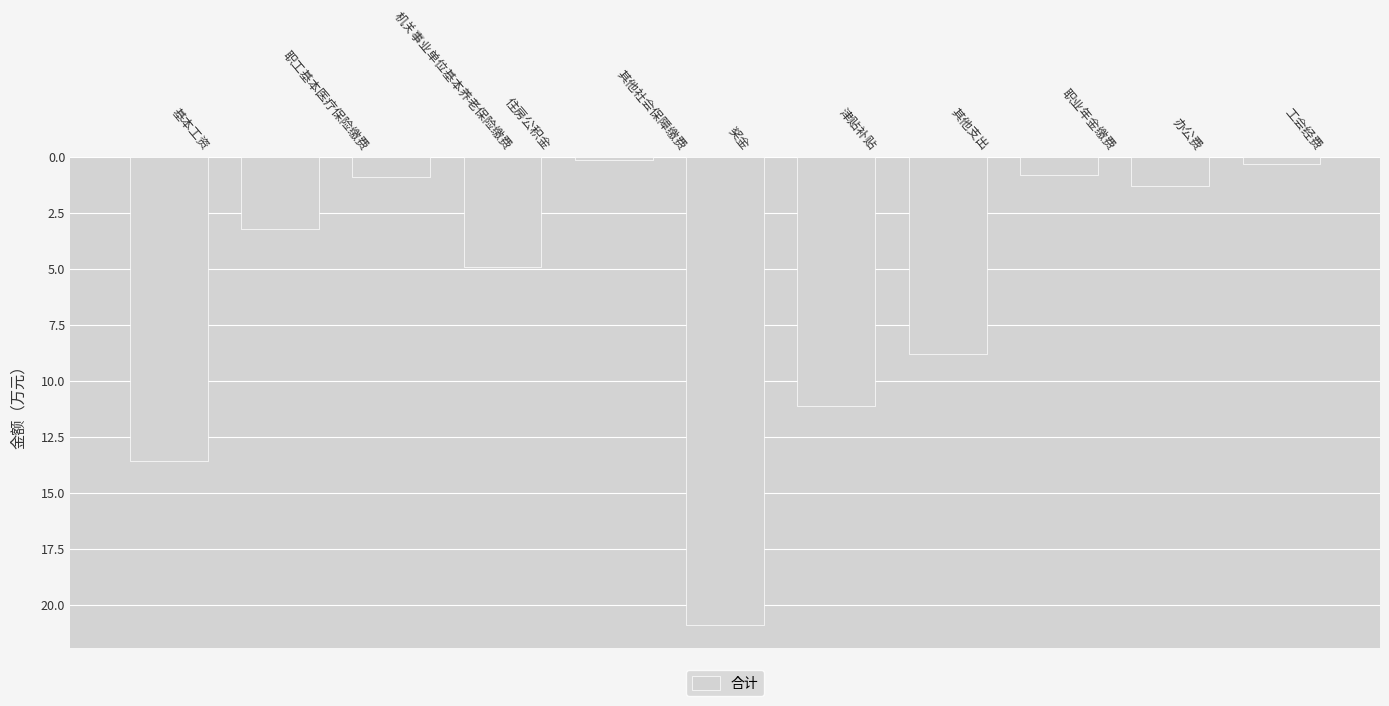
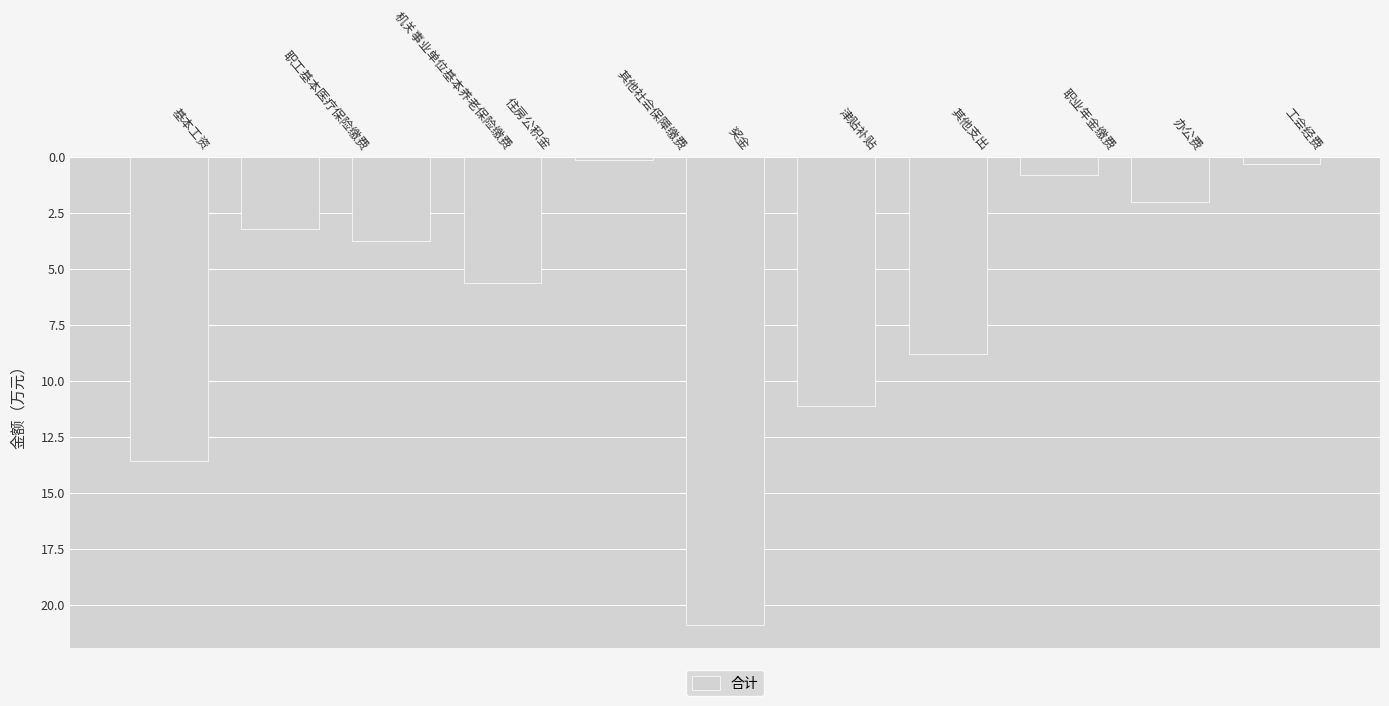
  {
    "基本工资": 13.6,
    "职工基本医疗保险缴费": 3.2,
-   "机关事业单位基本养老保险缴费": 0.9,
-   "住房公积金": 4.9,
+   "机关事业单位基本养老保险缴费": 3.8,
+   "住房公积金": 5.6,
    "其他社会保障缴费": 0.2,
    "奖金": 20.9,
    "津贴补贴": 11.1,
    "其他支出": 8.8,
    "职业年金缴费": 0.8,
-   "办公费": 1.3,
+   "办公费": 2.0,
    "工会经费": 0.3
  }
